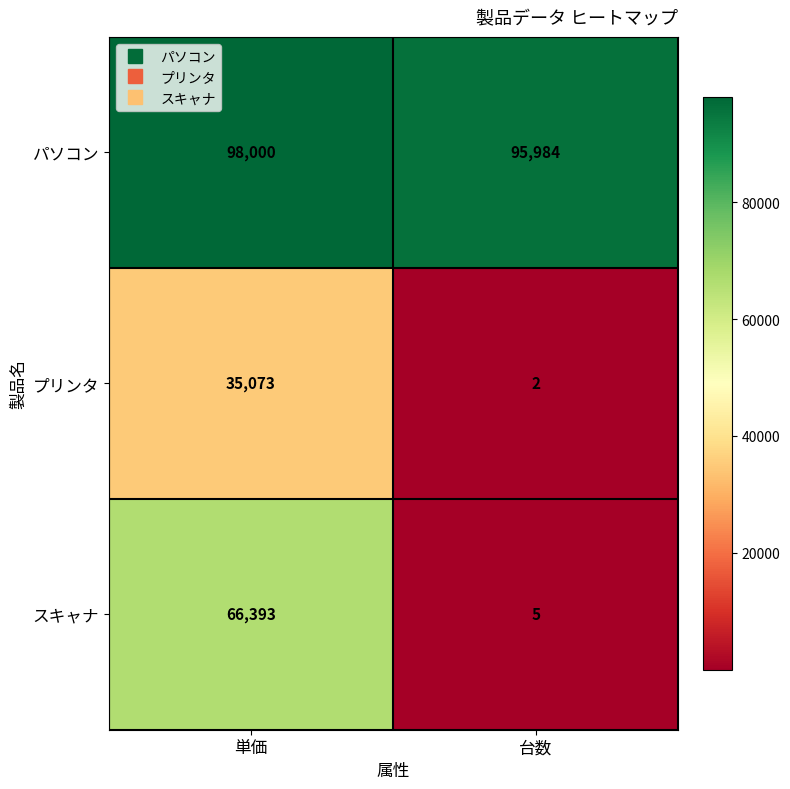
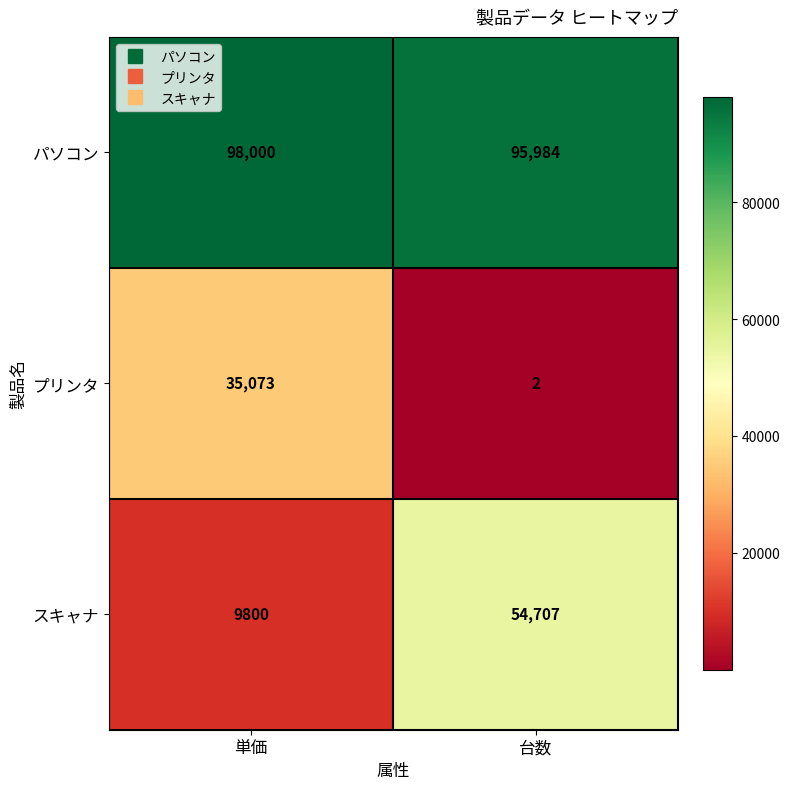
  {
    "パソコン": {
      "単価": "98,000",
      "台数": "95,984"
    },
    "プリンタ": {
      "単価": "35,073",
      "台数": "2"
    },
    "スキャナ": {
-     "単価": "66,393",
-     "台数": "5"
+     "単価": "9800",
+     "台数": "54,707"
    }
  }
